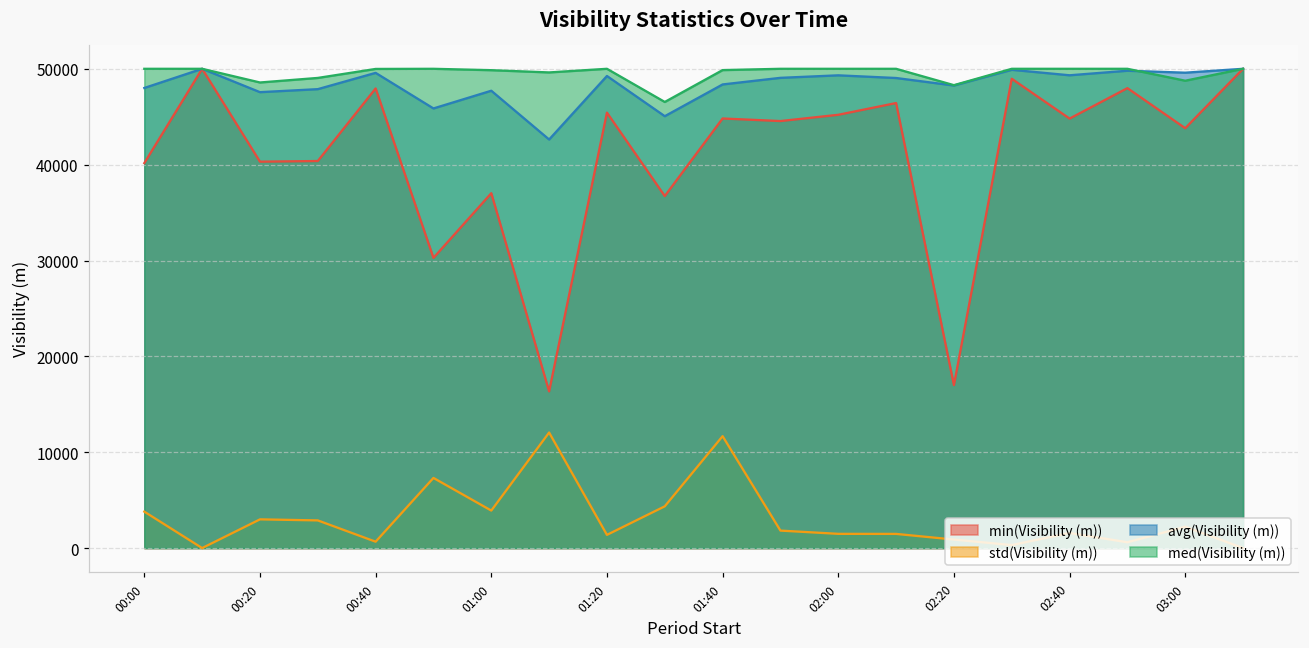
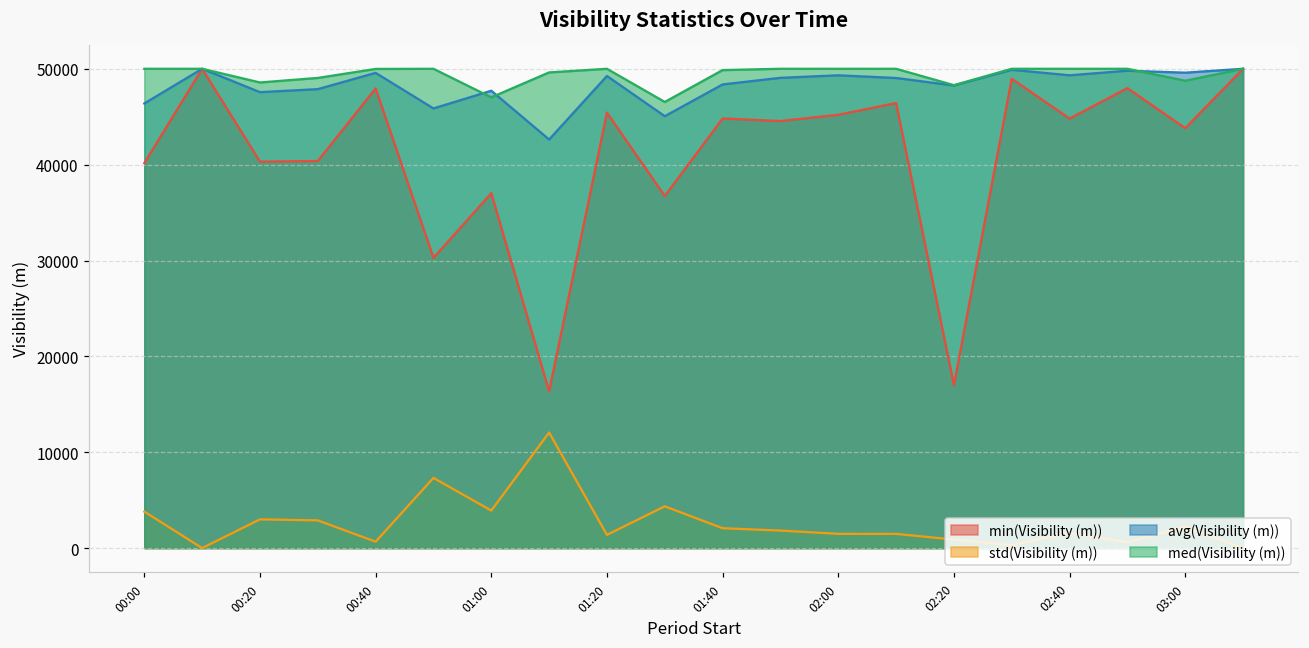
  {
    "min(Visibility (m))": {
      "00:00": 40000,
      "00:20": 40000,
      "00:40": 48000,
      "01:00": 37000,
      "01:20": 45000,
      "01:40": 45000,
      "02:00": 45000,
      "02:20": 17000,
      "02:40": 45000,
      "03:00": 44000
    },
    "std(Visibility (m))": {
      "00:00": 4000,
      "00:20": 3000,
      "00:40": 1000,
      "01:00": 4000,
      "01:20": 1000,
-     "01:40": 12000,
+     "01:40": 2000,
      "02:00": 1000
    },
    "avg(Visibility (m))": {
-     "00:00": 48000,
+     "00:00": 46000,
      "00:20": 48000,
      "00:40": 50000,
      "01:00": 48000,
      "01:20": 49000,
      "01:40": 48000,
      "02:00": 49000,
      "02:40": 49000,
      "03:00": 50000
    },
    "med(Visibility (m))": {
      "00:00": 50000,
      "00:20": 49000,
      "00:40": 50000,
-     "01:00": 50000,
+     "01:00": 47000,
      "01:20": 50000,
      "01:40": 50000,
      "02:00": 50000,
      "02:40": 50000,
      "03:00": 49000
    }
  }
